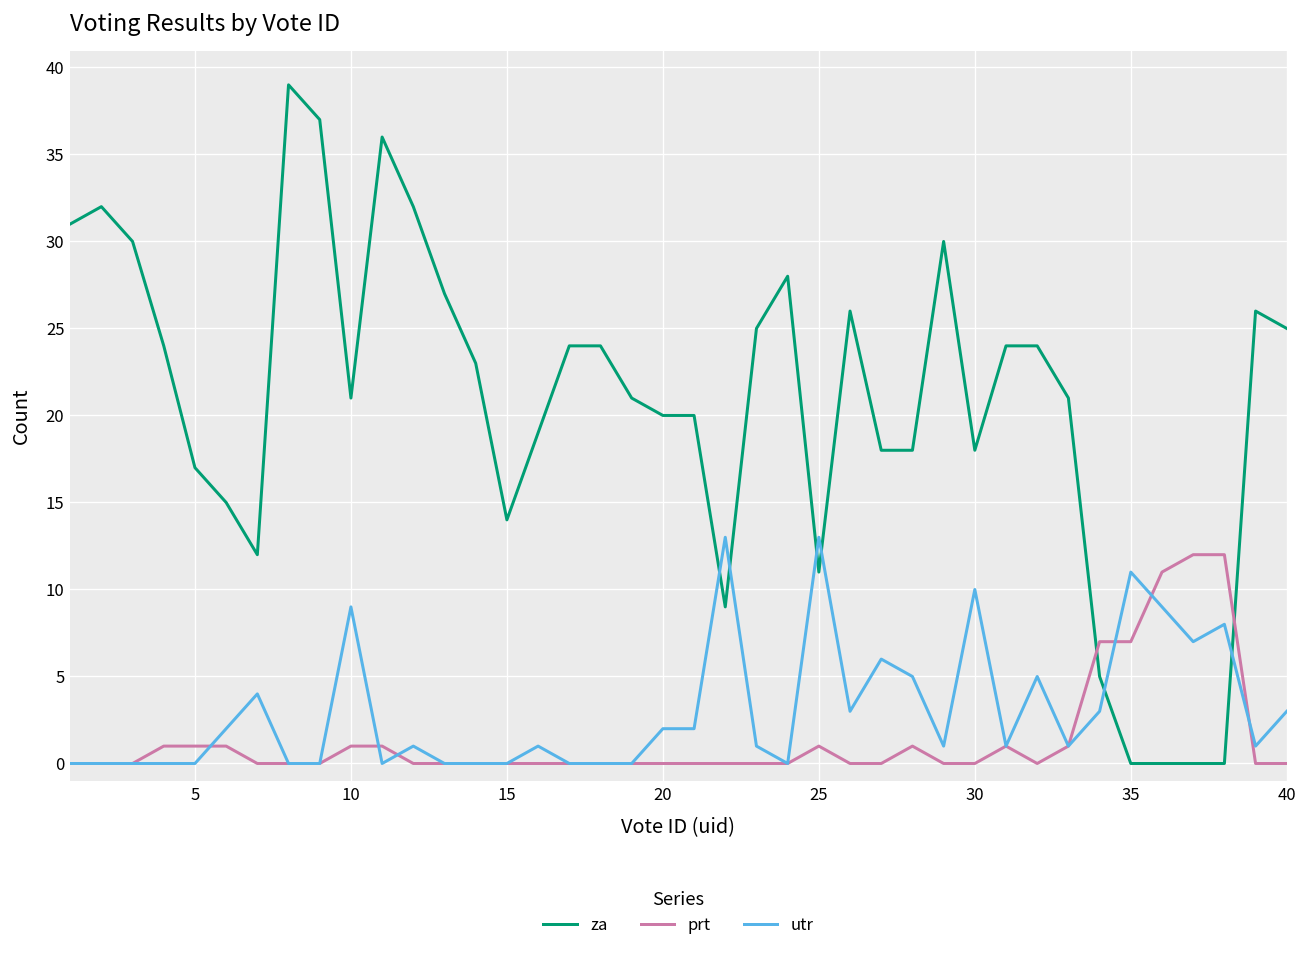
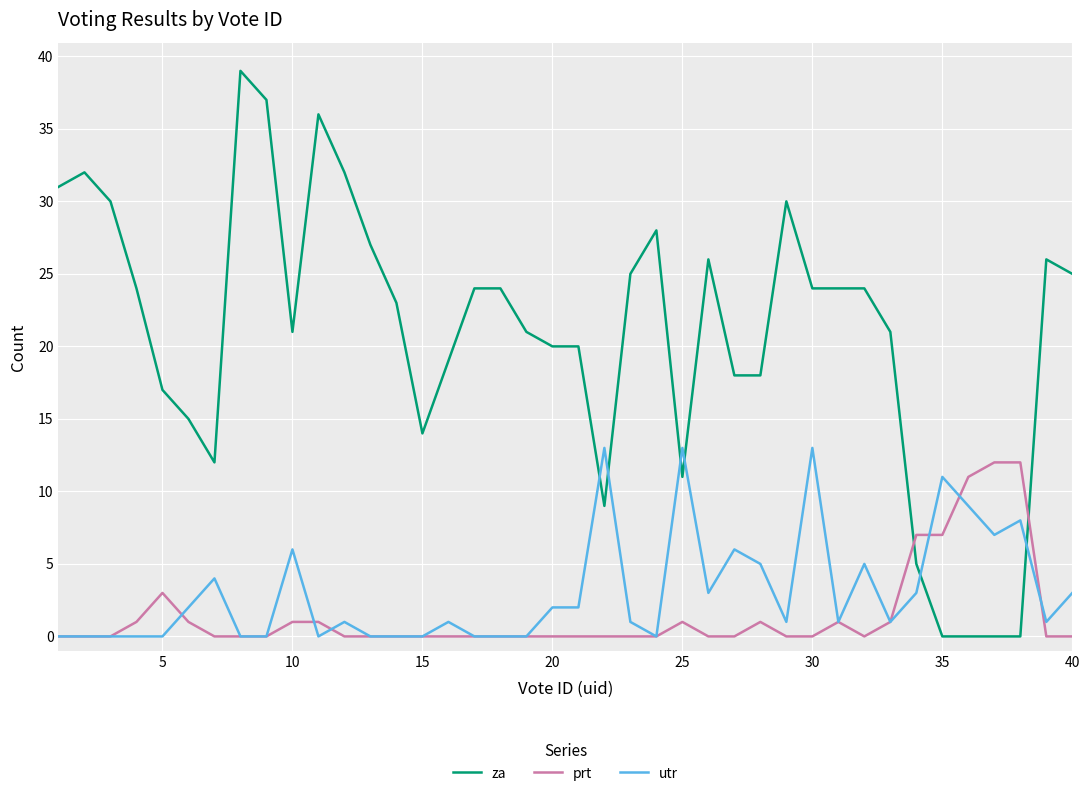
  {
    "za": {
      "5": 17,
      "10": 21,
      "15": 14,
      "20": 20,
      "25": 11,
-     "30": 18,
+     "30": 24,
      "35": 0,
      "40": 25
    },
    "prt": {
-     "5": 1,
+     "5": 3,
      "10": 1,
      "20": 0,
      "25": 1,
      "30": 0,
      "35": 7,
      "40": 0
    },
    "utr": {
      "5": 0,
-     "10": 9,
+     "10": 6,
      "20": 2,
      "25": 13,
-     "30": 10,
+     "30": 13,
      "35": 11,
      "40": 3
    }
  }
